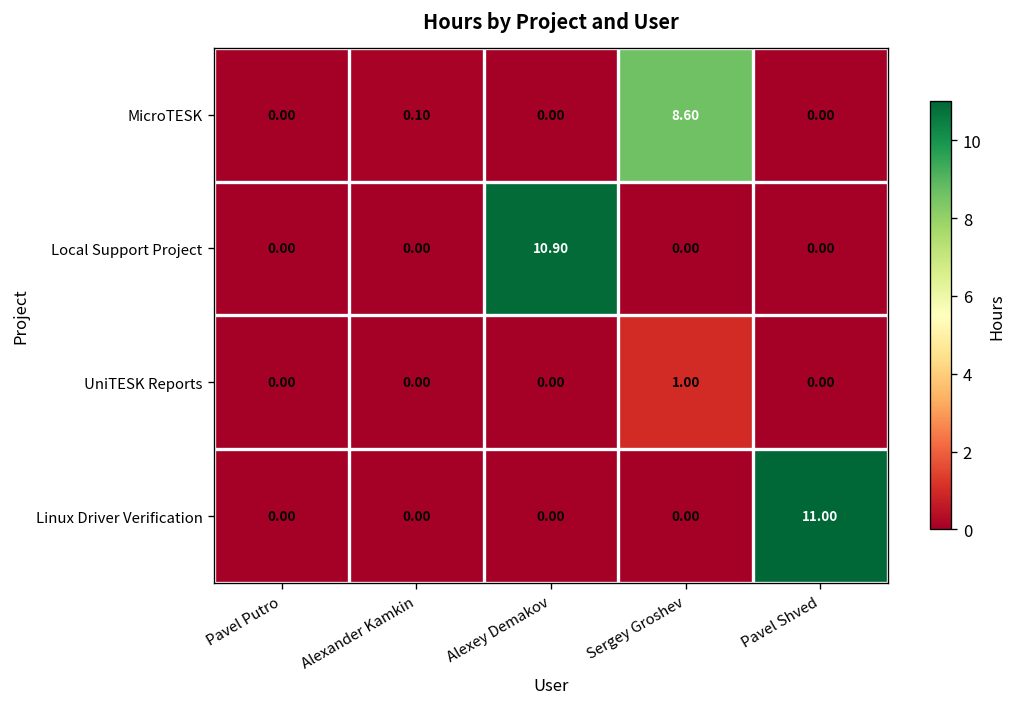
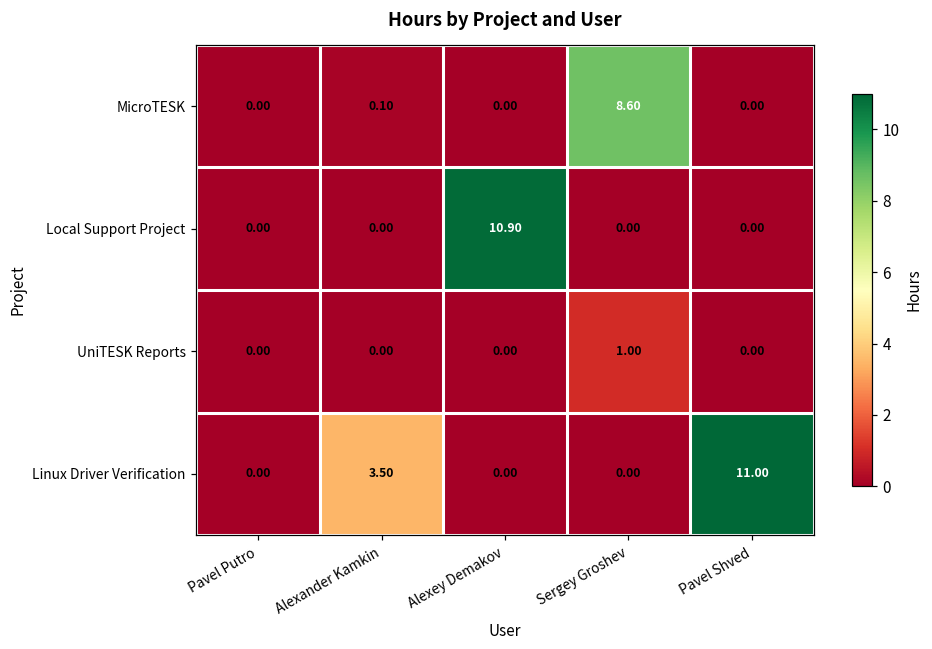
  {
    "MicroTESK": {
      "Pavel Putro": 0.00,
      "Alexander Kamkin": 0.10,
      "Alexey Demakov": 0.00,
      "Sergey Groshev": 8.60,
      "Pavel Shved": 0.00
    },
    "Local Support Project": {
      "Pavel Putro": 0.00,
      "Alexander Kamkin": 0.00,
      "Alexey Demakov": 10.90,
      "Sergey Groshev": 0.00,
      "Pavel Shved": 0.00
    },
    "UniTESK Reports": {
      "Pavel Putro": 0.00,
      "Alexander Kamkin": 0.00,
      "Alexey Demakov": 0.00,
      "Sergey Groshev": 1.00,
      "Pavel Shved": 0.00
    },
    "Linux Driver Verification": {
      "Pavel Putro": 0.00,
-     "Alexander Kamkin": 0.00,
+     "Alexander Kamkin": 3.50,
      "Alexey Demakov": 0.00,
      "Sergey Groshev": 0.00,
      "Pavel Shved": 11.00
    }
  }
